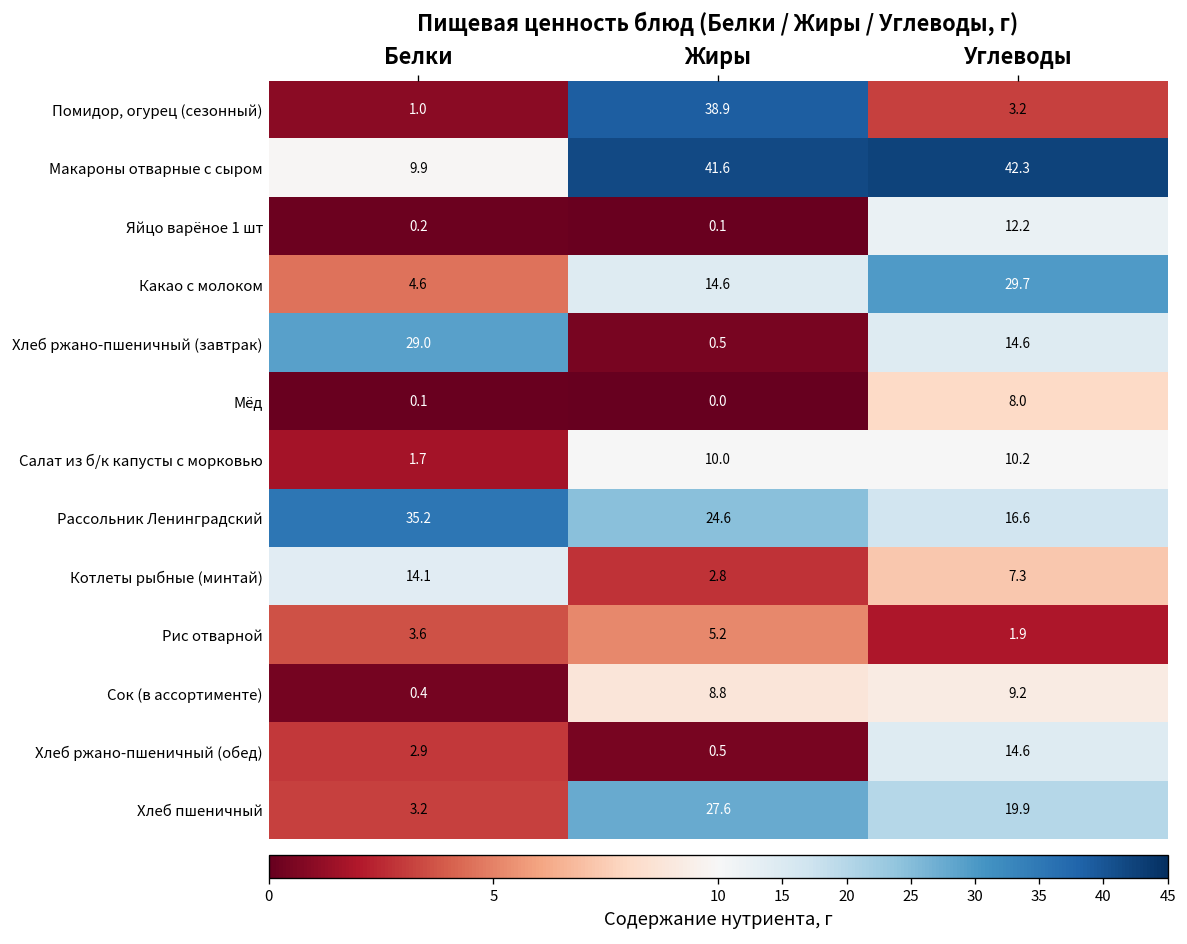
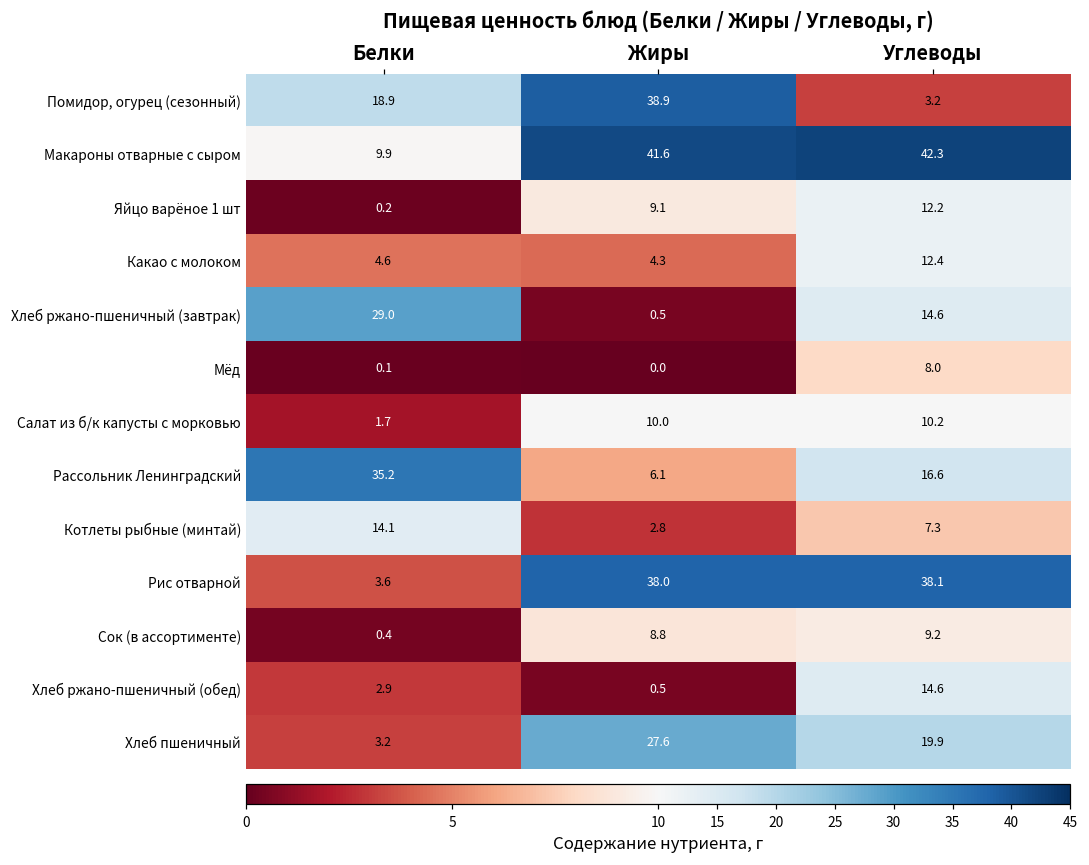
  {
    "Помидор, огурец (сезонный)": {
-     "Белки": 1.0,
+     "Белки": 18.9,
      "Жиры": 38.9,
      "Углеводы": 3.2
    },
    "Макароны отварные с сыром": {
      "Белки": 9.9,
      "Жиры": 41.6,
      "Углеводы": 42.3
    },
    "Яйцо варёное 1 шт": {
      "Белки": 0.2,
-     "Жиры": 0.1,
+     "Жиры": 9.1,
      "Углеводы": 12.2
    },
    "Какао с молоком": {
      "Белки": 4.6,
-     "Жиры": 14.6,
-     "Углеводы": 29.7
+     "Жиры": 4.3,
+     "Углеводы": 12.4
    },
    "Хлеб ржано-пшеничный (завтрак)": {
      "Белки": 29.0,
      "Жиры": 0.5,
      "Углеводы": 14.6
    },
    "Мёд": {
      "Белки": 0.1,
      "Жиры": 0.0,
      "Углеводы": 8.0
    },
    "Салат из б/к капусты с морковью": {
      "Белки": 1.7,
      "Жиры": 10.0,
      "Углеводы": 10.2
    },
    "Рассольник Ленинградский": {
      "Белки": 35.2,
-     "Жиры": 24.6,
+     "Жиры": 6.1,
      "Углеводы": 16.6
    },
    "Котлеты рыбные (минтай)": {
      "Белки": 14.1,
      "Жиры": 2.8,
      "Углеводы": 7.3
    },
    "Рис отварной": {
      "Белки": 3.6,
-     "Жиры": 5.2,
-     "Углеводы": 1.9
+     "Жиры": 38.0,
+     "Углеводы": 38.1
    },
    "Сок (в ассортименте)": {
      "Белки": 0.4,
      "Жиры": 8.8,
      "Углеводы": 9.2
    },
    "Хлеб ржано-пшеничный (обед)": {
      "Белки": 2.9,
      "Жиры": 0.5,
      "Углеводы": 14.6
    },
    "Хлеб пшеничный": {
      "Белки": 3.2,
      "Жиры": 27.6,
      "Углеводы": 19.9
    }
  }
